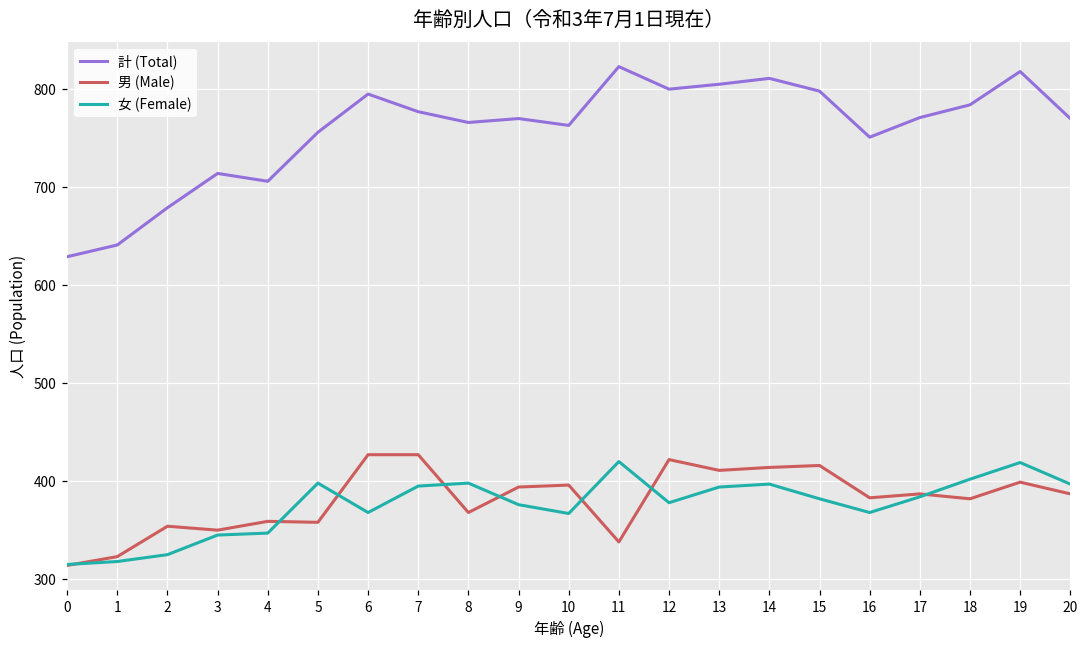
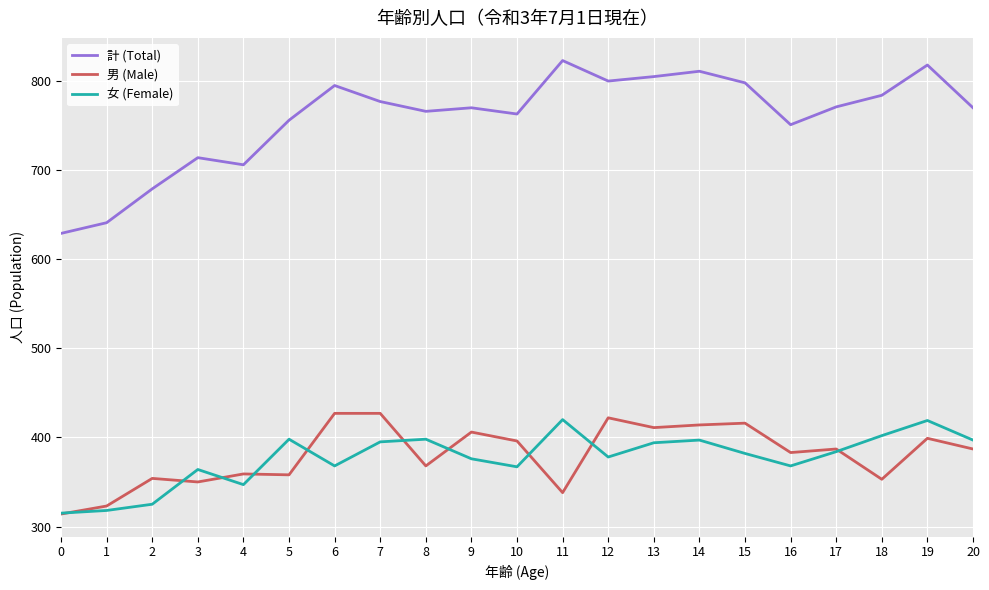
  {
    "計 (Total)": {
      "0": 630,
      "1": 640,
      "2": 680,
      "3": 710,
      "4": 710,
      "5": 760,
      "6": 800,
      "7": 780,
      "8": 770,
      "9": 770,
      "10": 760,
      "11": 820,
      "12": 800,
      "13": 810,
      "14": 810,
      "15": 800,
      "16": 750,
      "17": 770,
      "18": 780,
      "19": 820,
      "20": 770
    },
    "男 (Male)": {
      "1": 320,
      "2": 350,
      "3": 350,
      "4": 360,
      "5": 360,
      "6": 430,
      "7": 430,
      "8": 370,
-     "9": 390,
+     "9": 410,
      "10": 400,
      "11": 340,
      "12": 420,
      "13": 410,
      "14": 410,
      "15": 420,
      "16": 380,
      "17": 390,
-     "18": 380,
+     "18": 350,
      "19": 400,
      "20": 390
    },
    "女 (Female)": {
      "1": 320,
      "2": 330,
-     "3": 350,
+     "3": 360,
      "4": 350,
      "5": 400,
      "6": 370,
      "7": 400,
      "8": 400,
      "9": 380,
      "10": 370,
      "11": 420,
      "12": 380,
      "13": 390,
      "14": 400,
      "15": 380,
      "16": 370,
      "17": 380,
      "18": 400,
      "19": 420,
      "20": 400
    }
  }
